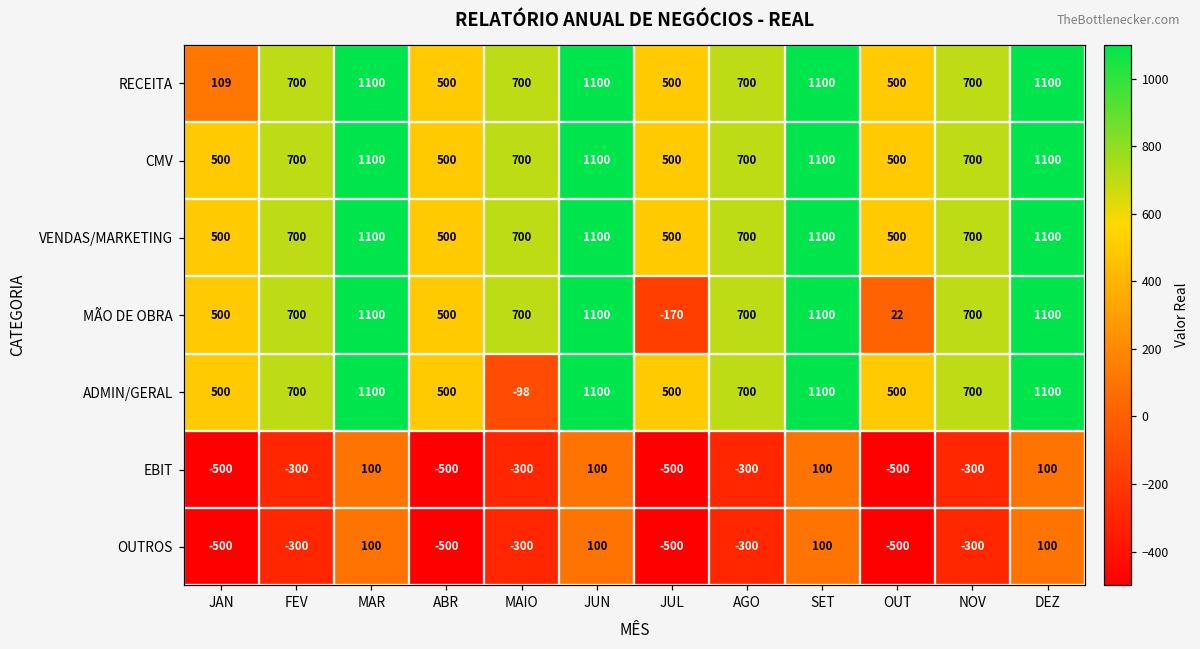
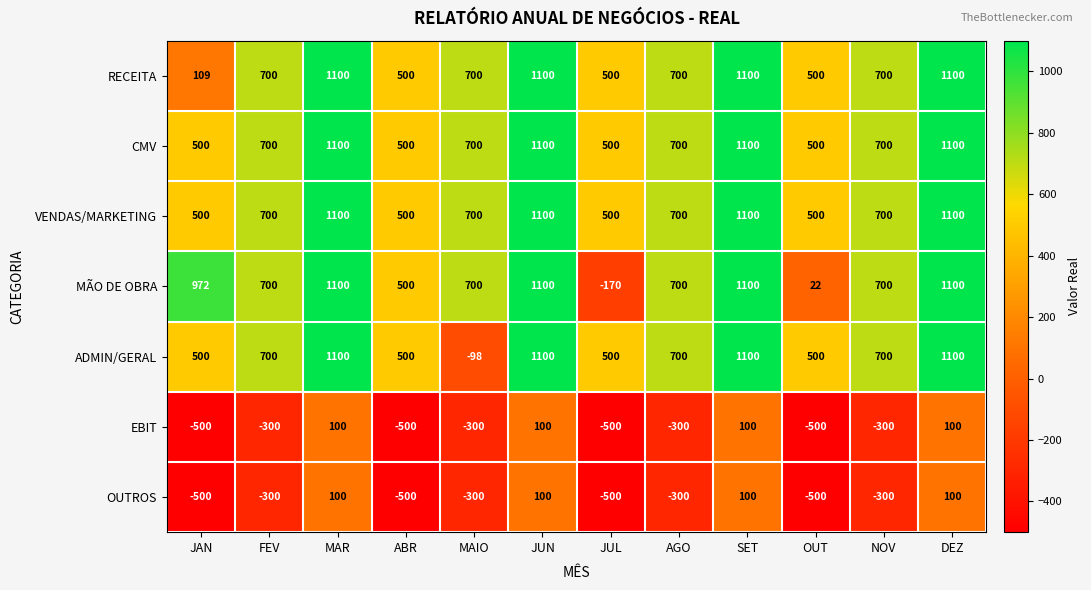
  {
    "RECEITA": {
      "JAN": 109,
      "FEV": 700,
      "MAR": 1100,
      "ABR": 500,
      "MAIO": 700,
      "JUN": 1100,
      "JUL": 500,
      "AGO": 700,
      "SET": 1100,
      "OUT": 500,
      "NOV": 700,
      "DEZ": 1100
    },
    "CMV": {
      "JAN": 500,
      "FEV": 700,
      "MAR": 1100,
      "ABR": 500,
      "MAIO": 700,
      "JUN": 1100,
      "JUL": 500,
      "AGO": 700,
      "SET": 1100,
      "OUT": 500,
      "NOV": 700,
      "DEZ": 1100
    },
    "VENDAS/MARKETING": {
      "JAN": 500,
      "FEV": 700,
      "MAR": 1100,
      "ABR": 500,
      "MAIO": 700,
      "JUN": 1100,
      "JUL": 500,
      "AGO": 700,
      "SET": 1100,
      "OUT": 500,
      "NOV": 700,
      "DEZ": 1100
    },
    "MÃO DE OBRA": {
-     "JAN": 500,
+     "JAN": 972,
      "FEV": 700,
      "MAR": 1100,
      "ABR": 500,
      "MAIO": 700,
      "JUN": 1100,
      "JUL": -170,
      "AGO": 700,
      "SET": 1100,
      "OUT": 22,
      "NOV": 700,
      "DEZ": 1100
    },
    "ADMIN/GERAL": {
      "JAN": 500,
      "FEV": 700,
      "MAR": 1100,
      "ABR": 500,
      "MAIO": -98,
      "JUN": 1100,
      "JUL": 500,
      "AGO": 700,
      "SET": 1100,
      "OUT": 500,
      "NOV": 700,
      "DEZ": 1100
    },
    "EBIT": {
      "JAN": -500,
      "FEV": -300,
      "MAR": 100,
      "ABR": -500,
      "MAIO": -300,
      "JUN": 100,
      "JUL": -500,
      "AGO": -300,
      "SET": 100,
      "OUT": -500,
      "NOV": -300,
      "DEZ": 100
    },
    "OUTROS": {
      "JAN": -500,
      "FEV": -300,
      "MAR": 100,
      "ABR": -500,
      "MAIO": -300,
      "JUN": 100,
      "JUL": -500,
      "AGO": -300,
      "SET": 100,
      "OUT": -500,
      "NOV": -300,
      "DEZ": 100
    }
  }
